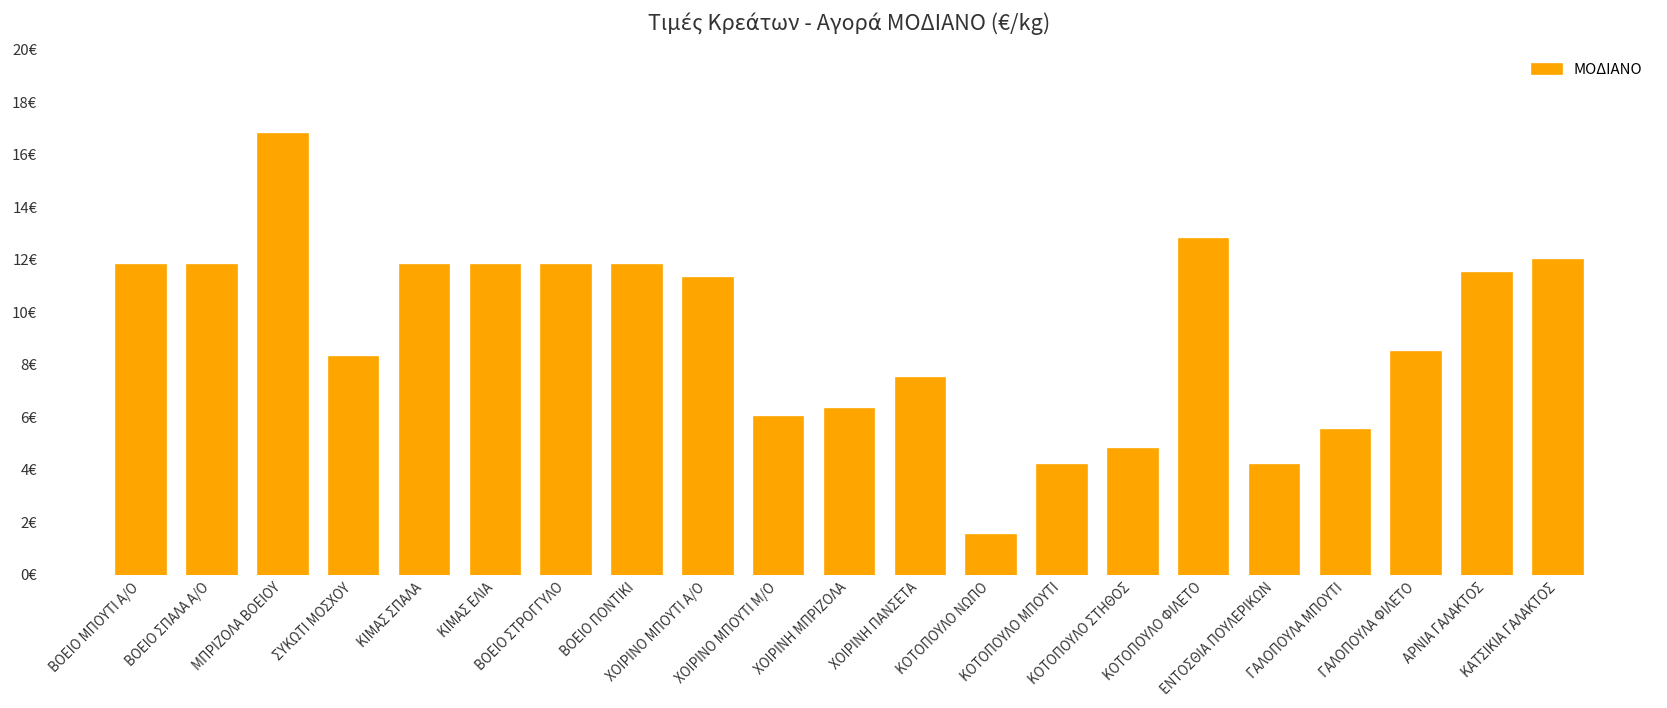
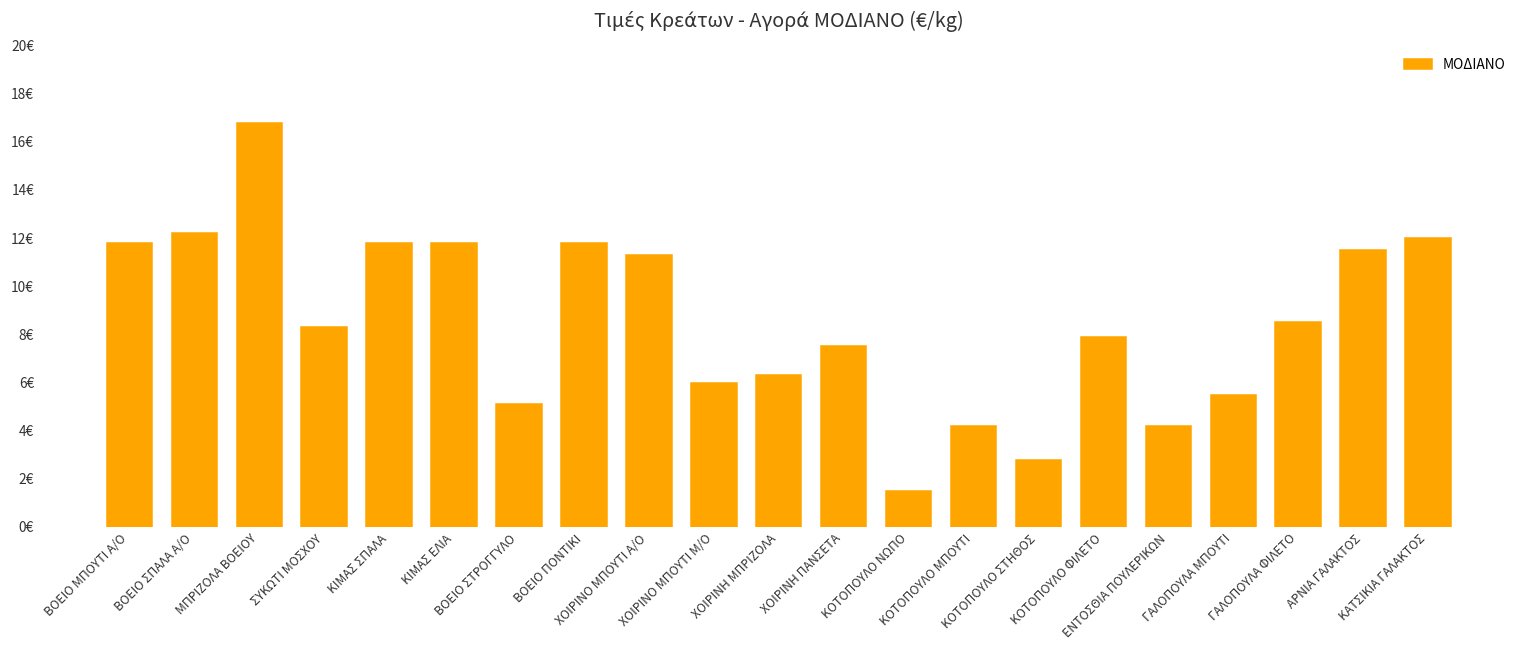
  {
    "ΒΟΕΙΟ ΜΠΟΥΤΙ Α/Ο": "11.8€",
-   "ΒΟΕΙΟ ΣΠΑΛΑ Α/Ο": "11.8€",
+   "ΒΟΕΙΟ ΣΠΑΛΑ Α/Ο": "12.2€",
    "ΜΠΡΙΖΟΛΑ ΒΟΕΙΟΥ": "16.8€",
    "ΣΥΚΩΤΙ ΜΟΣΧΟΥ": "8.3€",
    "ΚΙΜΑΣ ΣΠΑΛΑ": "11.8€",
    "ΚΙΜΑΣ ΕΛΙΑ": "11.8€",
-   "ΒΟΕΙΟ ΣΤΡΟΓΓΥΛΟ": "11.8€",
+   "ΒΟΕΙΟ ΣΤΡΟΓΓΥΛΟ": "5.1€",
    "ΒΟΕΙΟ ΠΟΝΤΙΚΙ": "11.8€",
    "ΧΟΙΡΙΝΟ ΜΠΟΥΤΙ Α/Ο": "11.3€",
    "ΧΟΙΡΙΝΟ ΜΠΟΥΤΙ Μ/Ο": "6.0€",
    "ΧΟΙΡΙΝΗ ΜΠΡΙΖΟΛΑ": "6.3€",
    "ΧΟΙΡΙΝΗ ΠΑΝΣΕΤΑ": "7.5€",
    "ΚΟΤΟΠΟΥΛΟ ΝΩΠΟ": "1.5€",
    "ΚΟΤΟΠΟΥΛΟ ΜΠΟΥΤΙ": "4.2€",
-   "ΚΟΤΟΠΟΥΛΟ ΣΤΗΘΟΣ": "4.8€",
-   "ΚΟΤΟΠΟΥΛΟ ΦΙΛΕΤΟ": "12.8€",
+   "ΚΟΤΟΠΟΥΛΟ ΣΤΗΘΟΣ": "2.8€",
+   "ΚΟΤΟΠΟΥΛΟ ΦΙΛΕΤΟ": "7.9€",
    "ΕΝΤΟΣΘΙΑ ΠΟΥΛΕΡΙΚΩΝ": "4.2€",
    "ΓΑΛΟΠΟΥΛΑ ΜΠΟΥΤΙ": "5.5€",
    "ΓΑΛΟΠΟΥΛΑ ΦΙΛΕΤΟ": "8.5€",
    "ΑΡΝΙΑ ΓΑΛΑΚΤΟΣ": "11.5€",
    "ΚΑΤΣΙΚΙΑ ΓΑΛΑΚΤΟΣ": "12.0€"
  }
